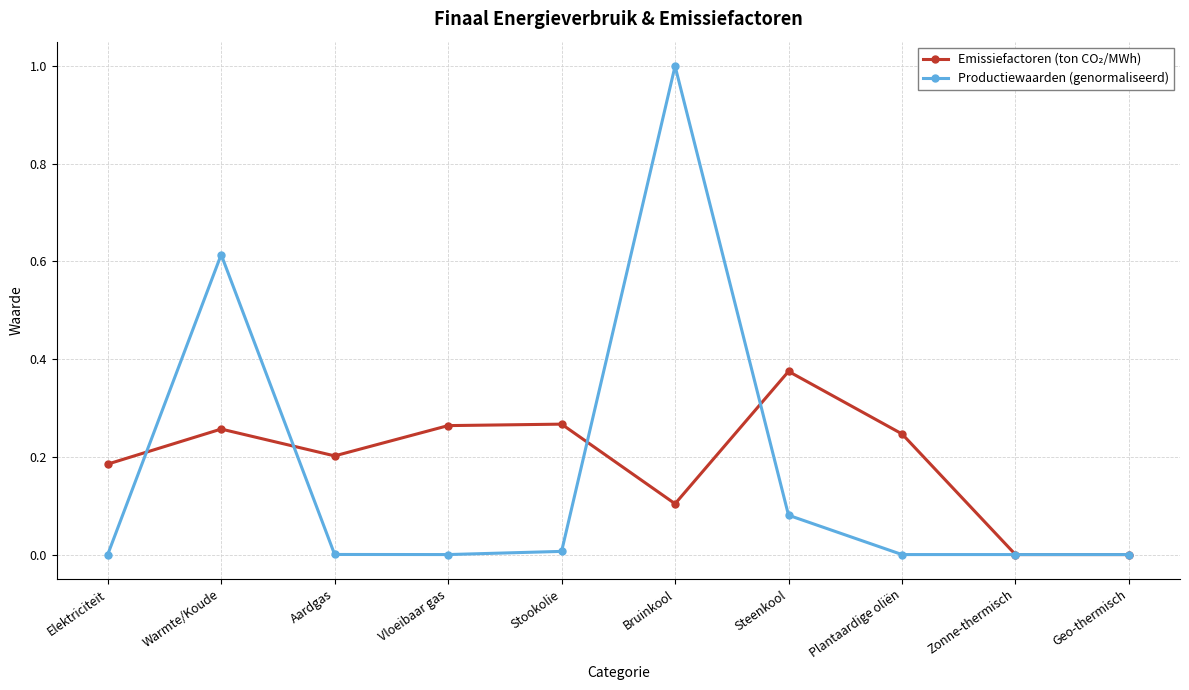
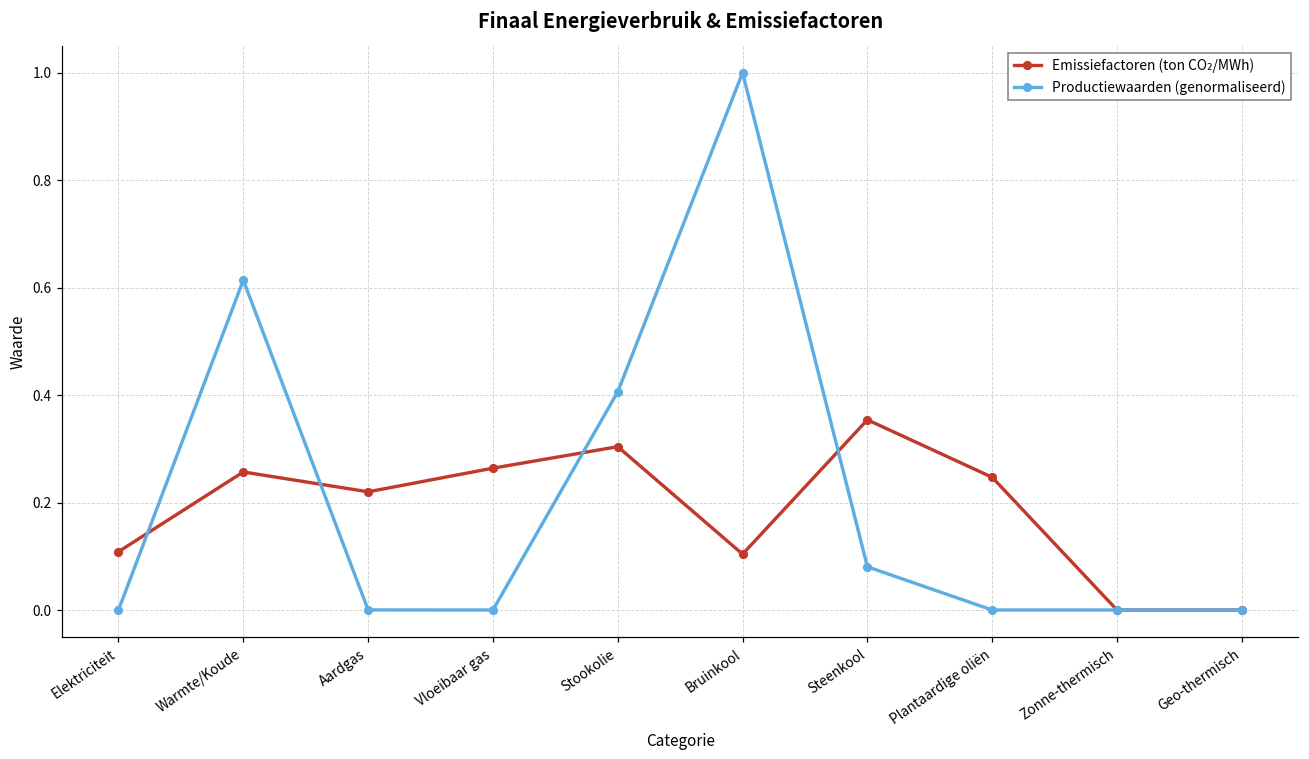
  {
    "Emissiefactoren (ton CO₂/MWh)": {
-     "Elektriciteit": 0.19,
+     "Elektriciteit": 0.11,
      "Warmte/Koude": 0.26,
-     "Aardgas": 0.20,
+     "Aardgas": 0.22,
      "Vloeibaar gas": 0.26,
-     "Stookolie": 0.27,
+     "Stookolie": 0.30,
      "Bruinkool": 0.10,
-     "Steenkool": 0.38,
+     "Steenkool": 0.35,
      "Plantaardige oliën": 0.25
    },
    "Productiewaarden (genormaliseerd)": {
      "Elektriciteit": 0.00,
      "Warmte/Koude": 0.61,
      "Aardgas": 0.00,
      "Vloeibaar gas": 0.00,
-     "Stookolie": 0.01,
+     "Stookolie": 0.41,
      "Bruinkool": 1.00,
      "Steenkool": 0.08,
      "Plantaardige oliën": 0.00
    }
  }
